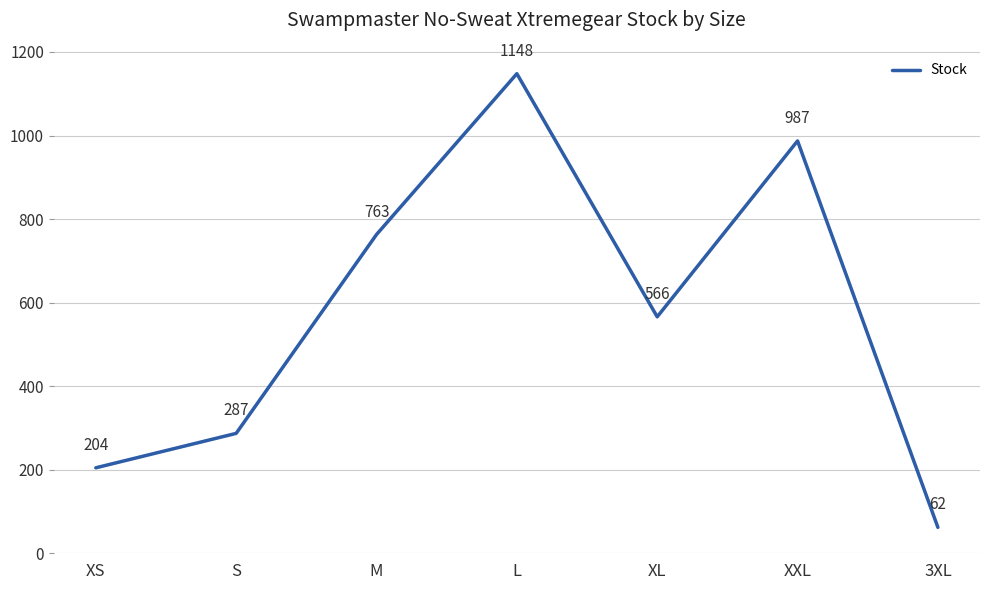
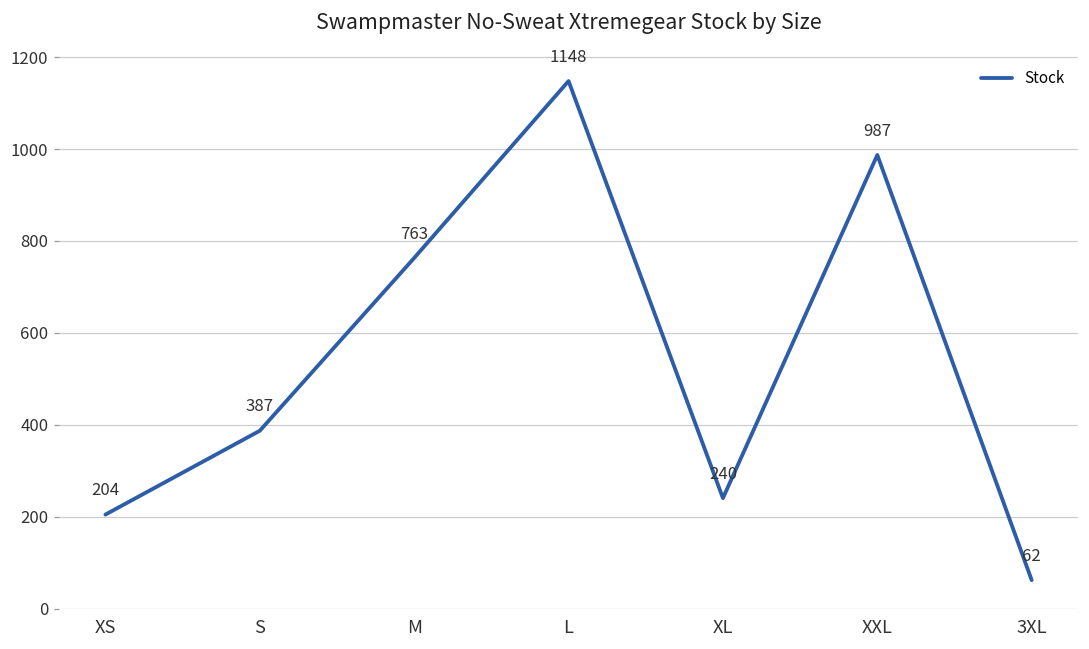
  {
-   "S": 287,
+   "S": 387,
    "M": 763,
    "L": 1148,
-   "XL": 566,
+   "XL": 240,
    "XXL": 987,
    "3XL": 62
  }
